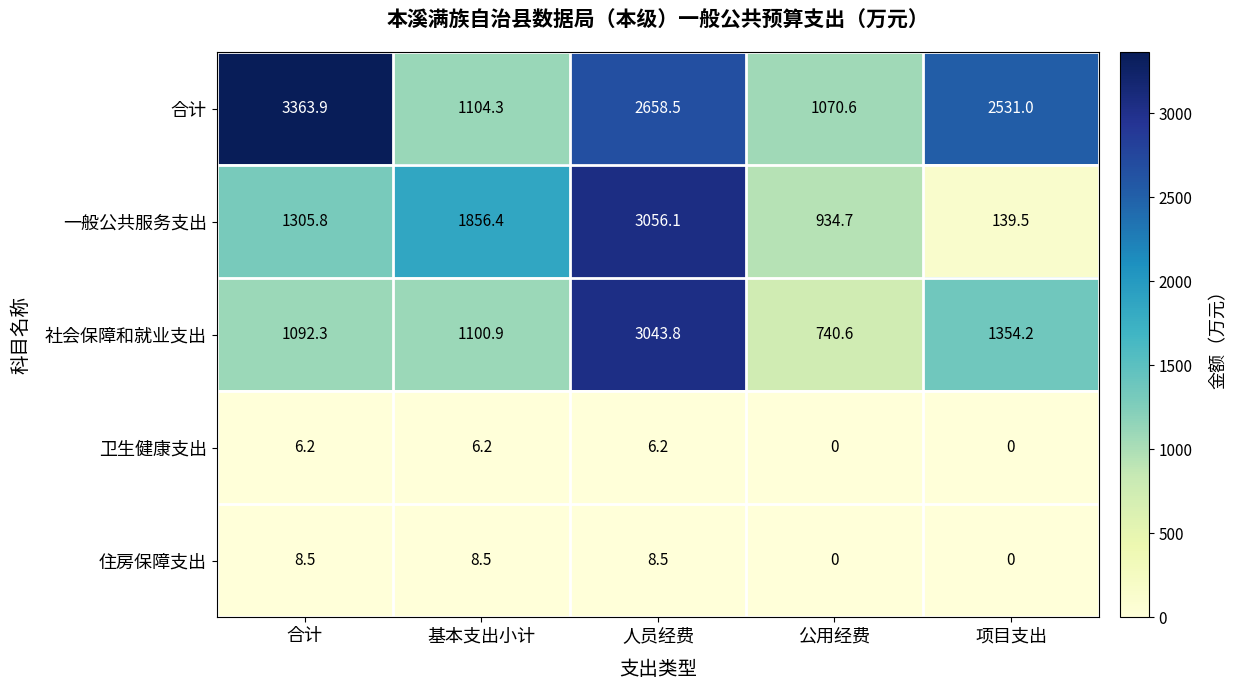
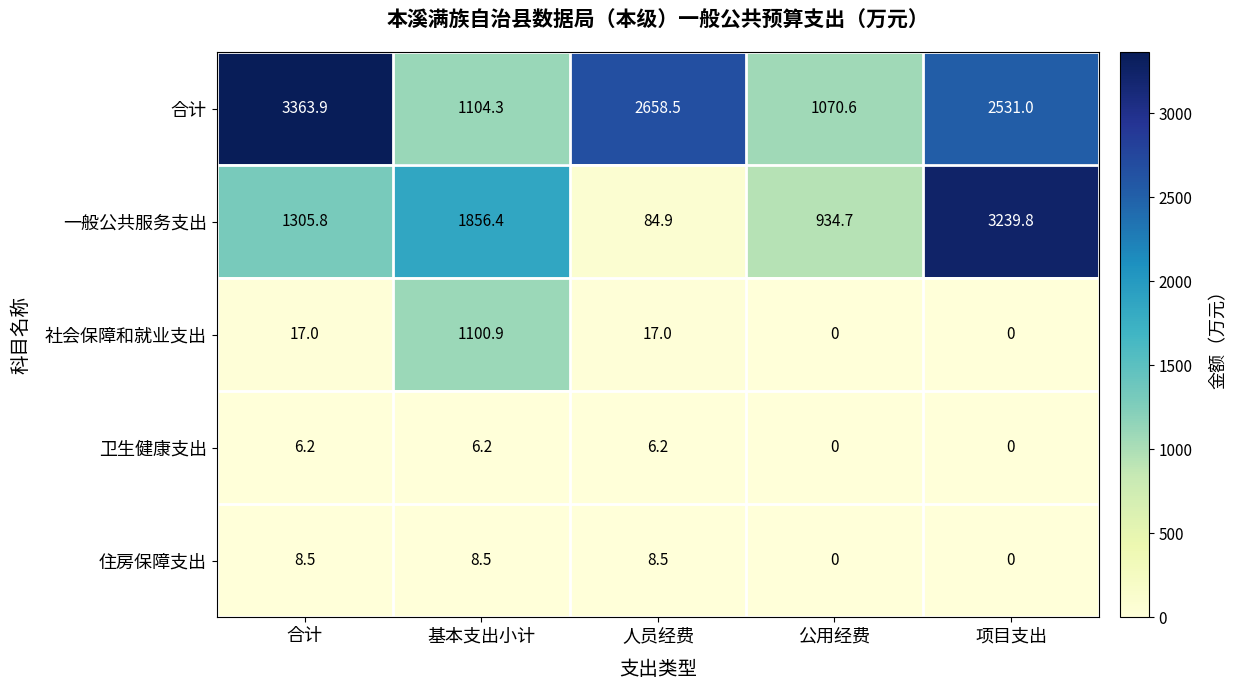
  {
    "合计": {
      "合计": 3363.9,
      "基本支出小计": 1104.3,
      "人员经费": 2658.5,
      "公用经费": 1070.6,
      "项目支出": 2531.0
    },
    "一般公共服务支出": {
      "合计": 1305.8,
      "基本支出小计": 1856.4,
-     "人员经费": 3056.1,
+     "人员经费": 84.9,
      "公用经费": 934.7,
-     "项目支出": 139.5
+     "项目支出": 3239.8
    },
    "社会保障和就业支出": {
-     "合计": 1092.3,
+     "合计": 17.0,
      "基本支出小计": 1100.9,
-     "人员经费": 3043.8,
-     "公用经费": 740.6,
-     "项目支出": 1354.2
+     "人员经费": 17.0,
+     "公用经费": 0,
+     "项目支出": 0
    },
    "卫生健康支出": {
      "合计": 6.2,
      "基本支出小计": 6.2,
      "人员经费": 6.2,
      "公用经费": 0,
      "项目支出": 0
    },
    "住房保障支出": {
      "合计": 8.5,
      "基本支出小计": 8.5,
      "人员经费": 8.5,
      "公用经费": 0,
      "项目支出": 0
    }
  }
